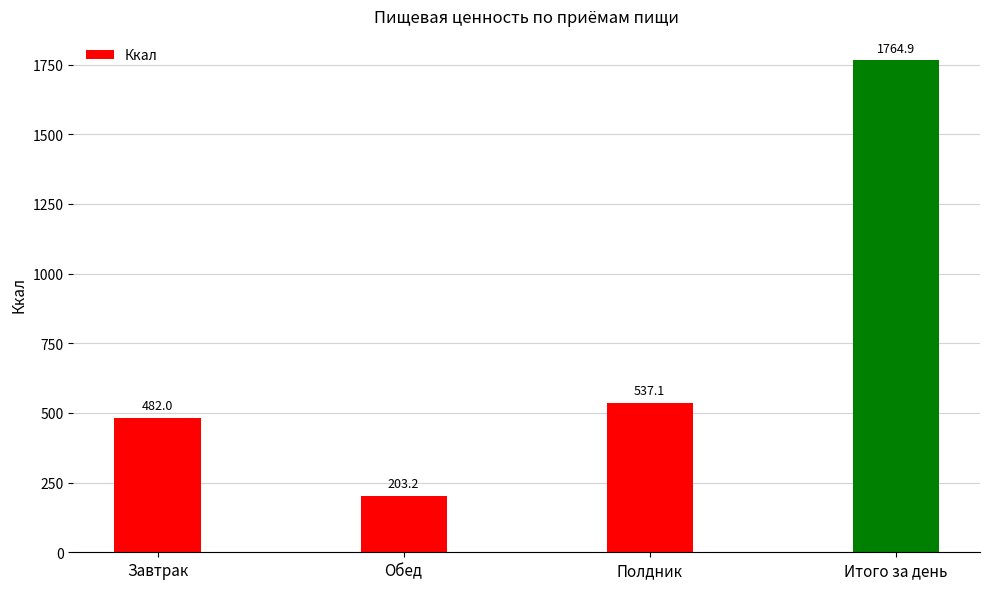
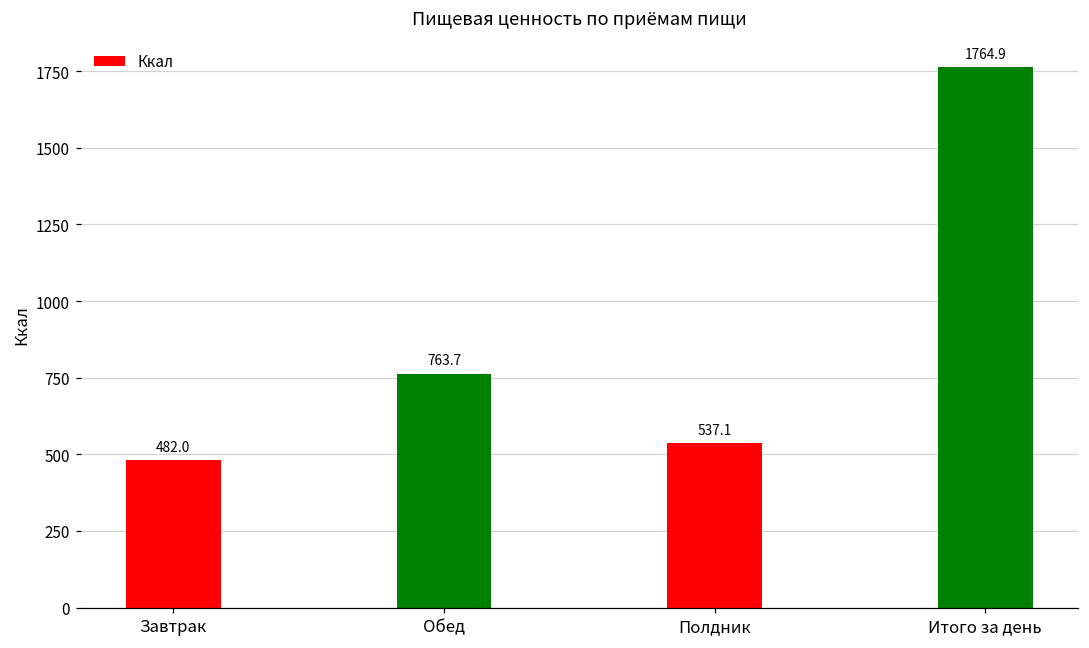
  {
    "Завтрак": 482.0,
-   "Обед": 203.2,
+   "Обед": 763.7,
    "Полдник": 537.1,
    "Итого за день": 1764.9
  }
